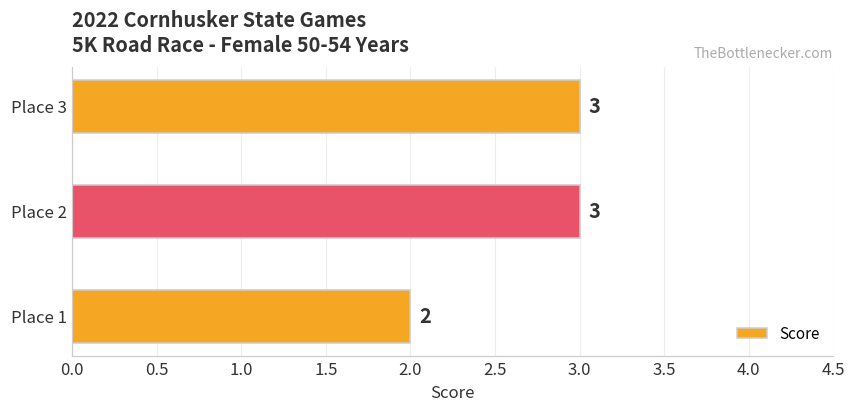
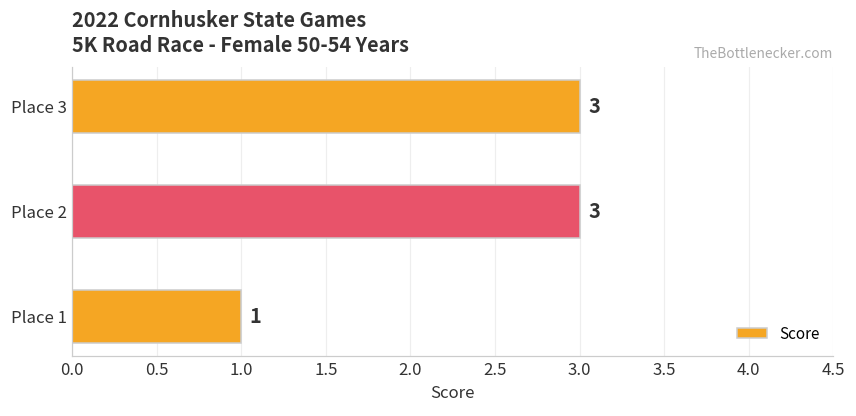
  {
    "Place 3": 3,
    "Place 2": 3,
-   "Place 1": 2
+   "Place 1": 1
  }
